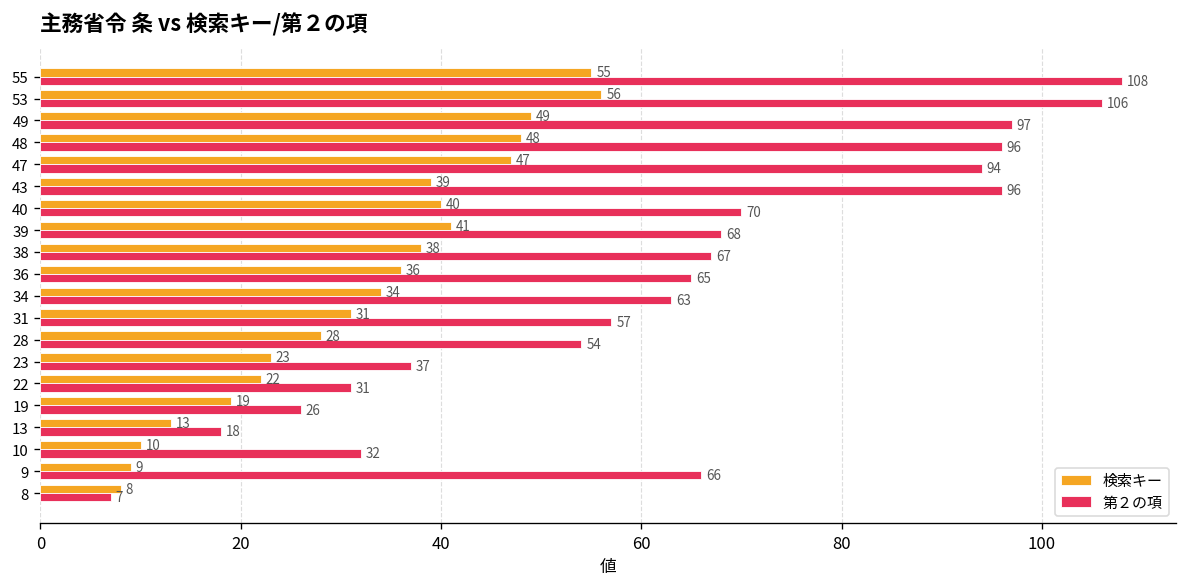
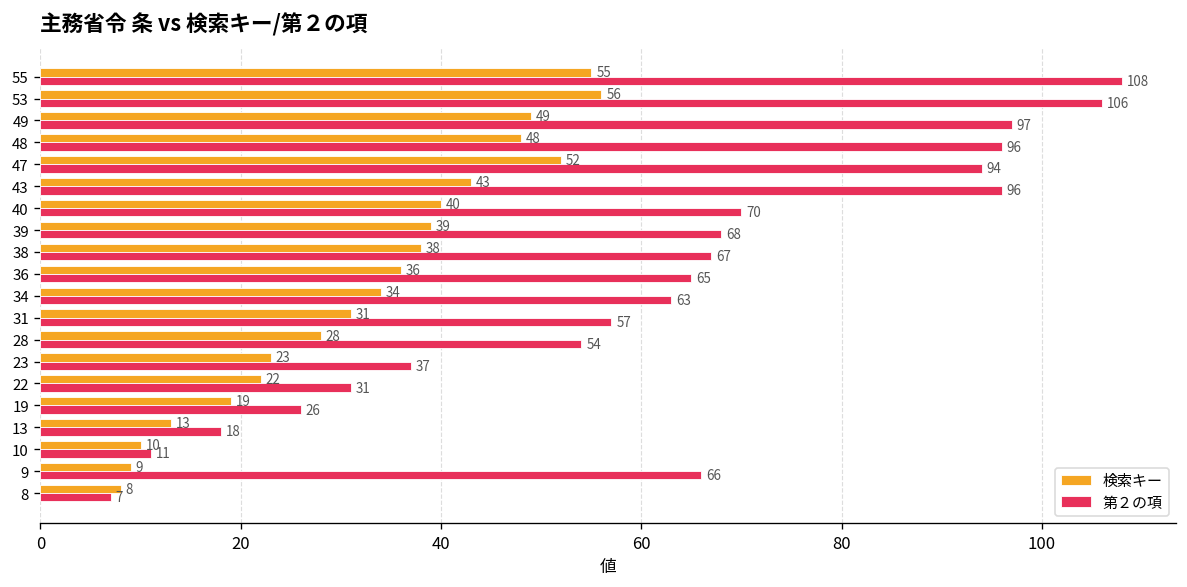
  {
    "検索キー": {
      "55": 55,
      "53": 56,
      "49": 49,
      "48": 48,
-     "47": 47,
-     "43": 39,
+     "47": 52,
+     "43": 43,
      "40": 40,
-     "39": 41,
+     "39": 39,
      "38": 38,
      "36": 36,
      "34": 34,
      "31": 31,
      "28": 28,
      "23": 23,
      "22": 22,
      "19": 19,
      "13": 13,
      "10": 10,
      "9": 9,
      "8": 8
    },
    "第２の項": {
      "55": 108,
      "53": 106,
      "49": 97,
      "48": 96,
      "47": 94,
      "43": 96,
      "40": 70,
      "39": 68,
      "38": 67,
      "36": 65,
      "34": 63,
      "31": 57,
      "28": 54,
      "23": 37,
      "22": 31,
      "19": 26,
      "13": 18,
-     "10": 32,
+     "10": 11,
      "9": 66,
      "8": 7
    }
  }
